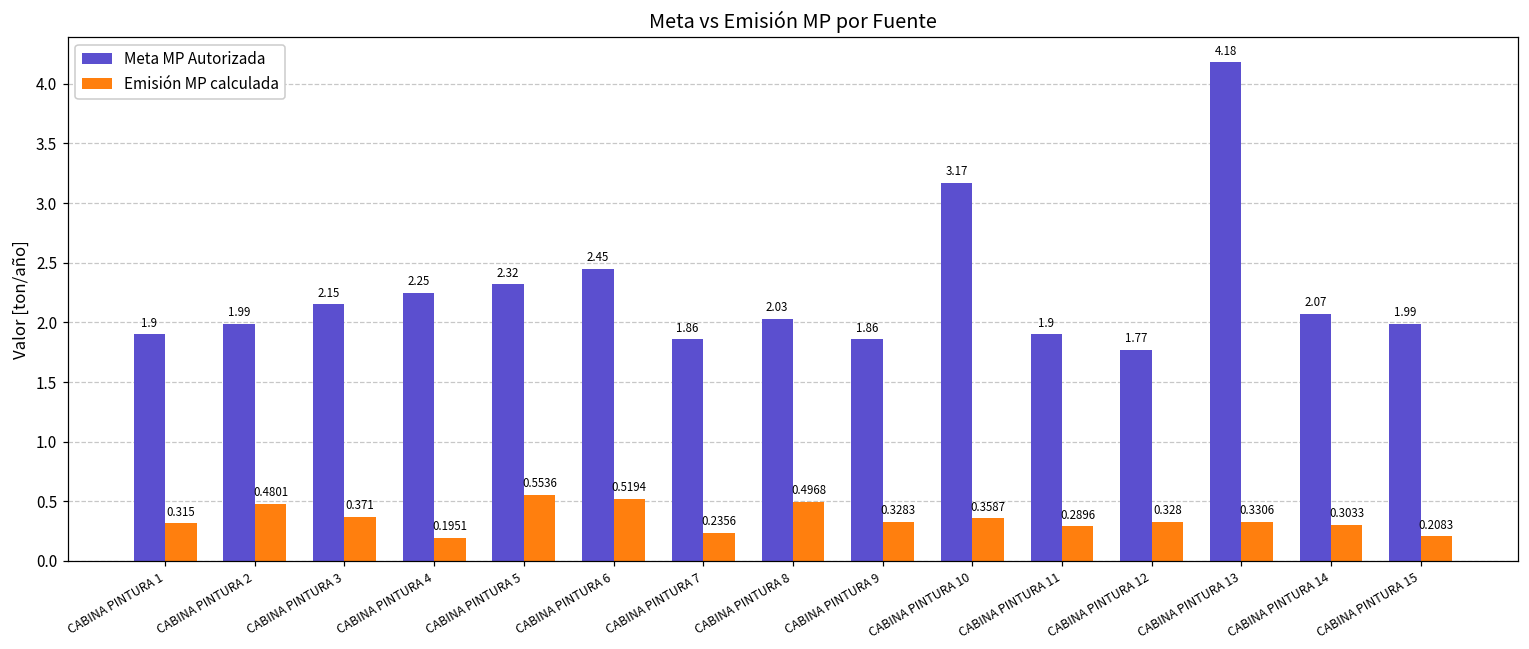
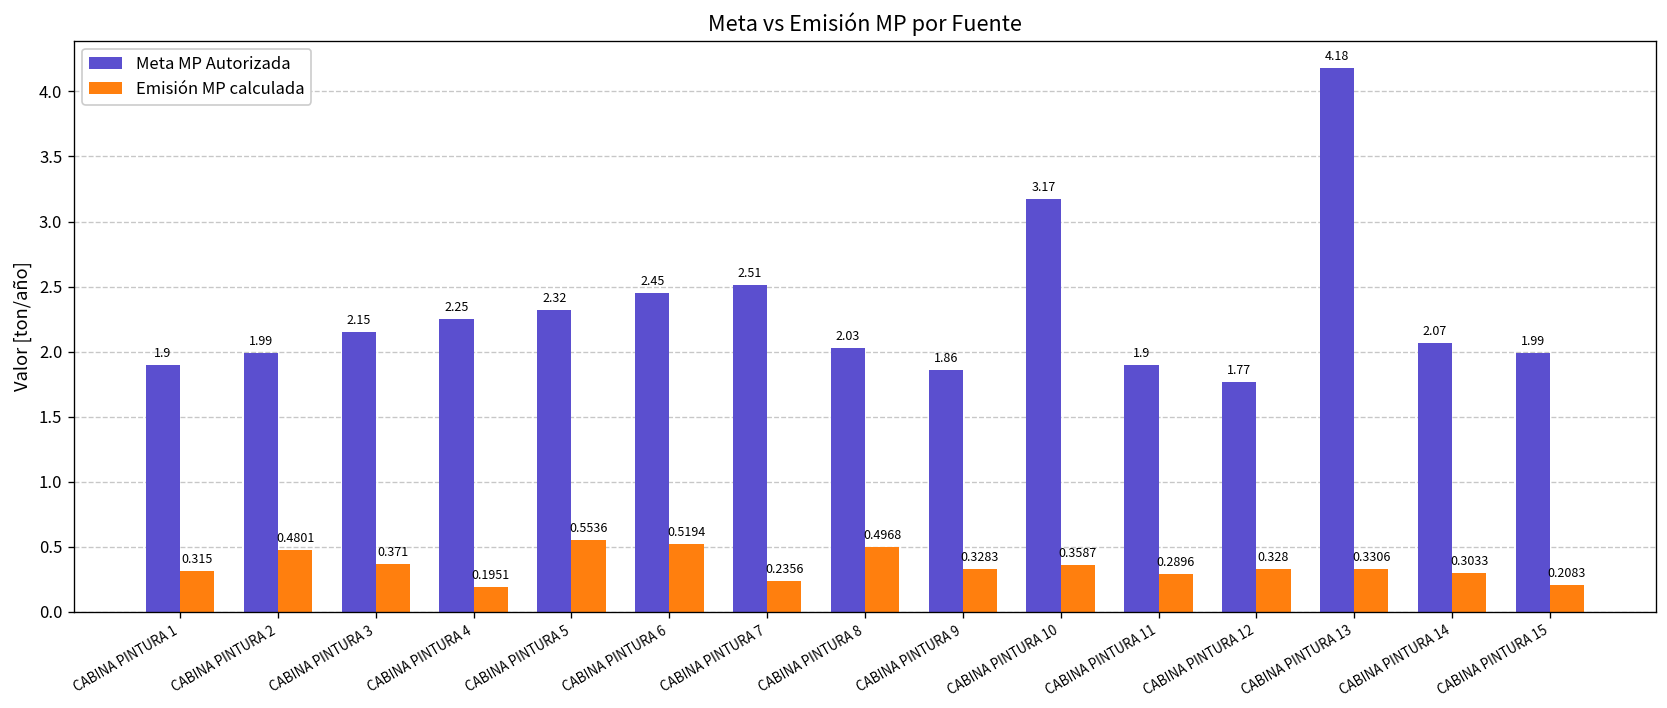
  {
    "Meta MP Autorizada": {
      "CABINA PINTURA 1": 1.9,
      "CABINA PINTURA 2": 1.99,
      "CABINA PINTURA 3": 2.15,
      "CABINA PINTURA 4": 2.25,
      "CABINA PINTURA 5": 2.32,
      "CABINA PINTURA 6": 2.45,
-     "CABINA PINTURA 7": 1.86,
+     "CABINA PINTURA 7": 2.51,
      "CABINA PINTURA 8": 2.03,
      "CABINA PINTURA 9": 1.86,
      "CABINA PINTURA 10": 3.17,
      "CABINA PINTURA 11": 1.9,
      "CABINA PINTURA 12": 1.77,
      "CABINA PINTURA 13": 4.18,
      "CABINA PINTURA 14": 2.07,
      "CABINA PINTURA 15": 1.99
    },
    "Emisión MP calculada": {
      "CABINA PINTURA 1": 0.315,
      "CABINA PINTURA 2": 0.4801,
      "CABINA PINTURA 3": 0.371,
      "CABINA PINTURA 4": 0.1951,
      "CABINA PINTURA 5": 0.5536,
      "CABINA PINTURA 6": 0.5194,
      "CABINA PINTURA 7": 0.2356,
      "CABINA PINTURA 8": 0.4968,
      "CABINA PINTURA 9": 0.3283,
      "CABINA PINTURA 10": 0.3587,
      "CABINA PINTURA 11": 0.2896,
      "CABINA PINTURA 12": 0.328,
      "CABINA PINTURA 13": 0.3306,
      "CABINA PINTURA 14": 0.3033,
      "CABINA PINTURA 15": 0.2083
    }
  }
